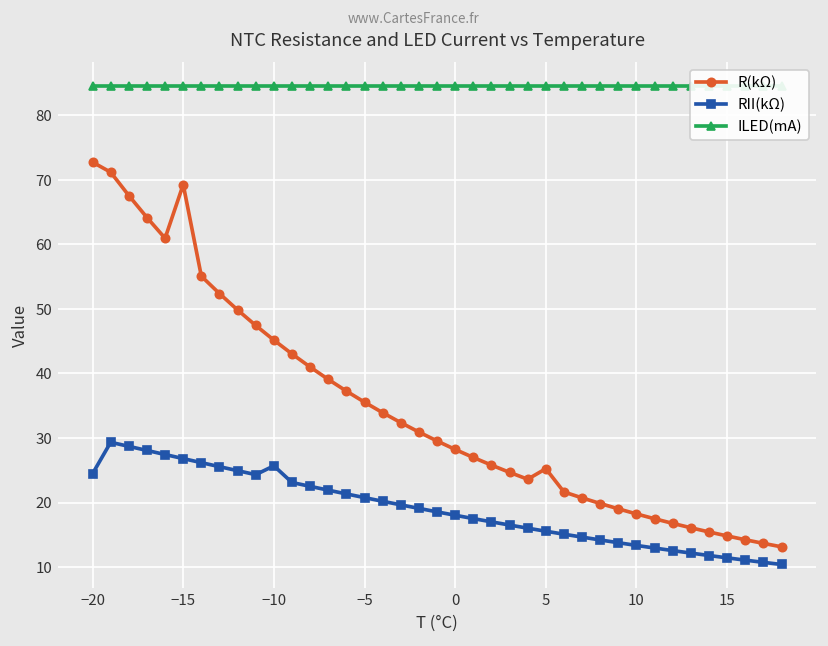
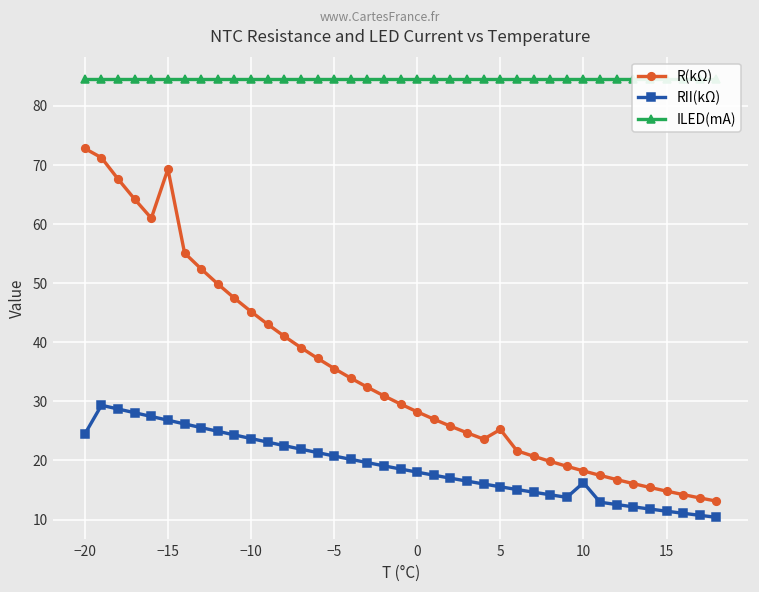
  {
    "R(kΩ)": {
      "−20": 73,
      "−15": 69,
      "−10": 45,
      "−5": 36,
      "0": 28,
      "5": 25,
      "10": 18,
      "15": 15
    },
    "RII(kΩ)": {
      "−20": 24,
      "−15": 27,
-     "−10": 26,
+     "−10": 24,
      "−5": 21,
      "0": 18,
      "5": 16,
-     "10": 13,
+     "10": 16,
      "15": 11
    },
    "ILED(mA)": {
      "−20": 85,
      "−15": 85,
      "−10": 85,
      "−5": 85,
      "0": 85,
      "5": 85,
      "10": 85
    }
  }
